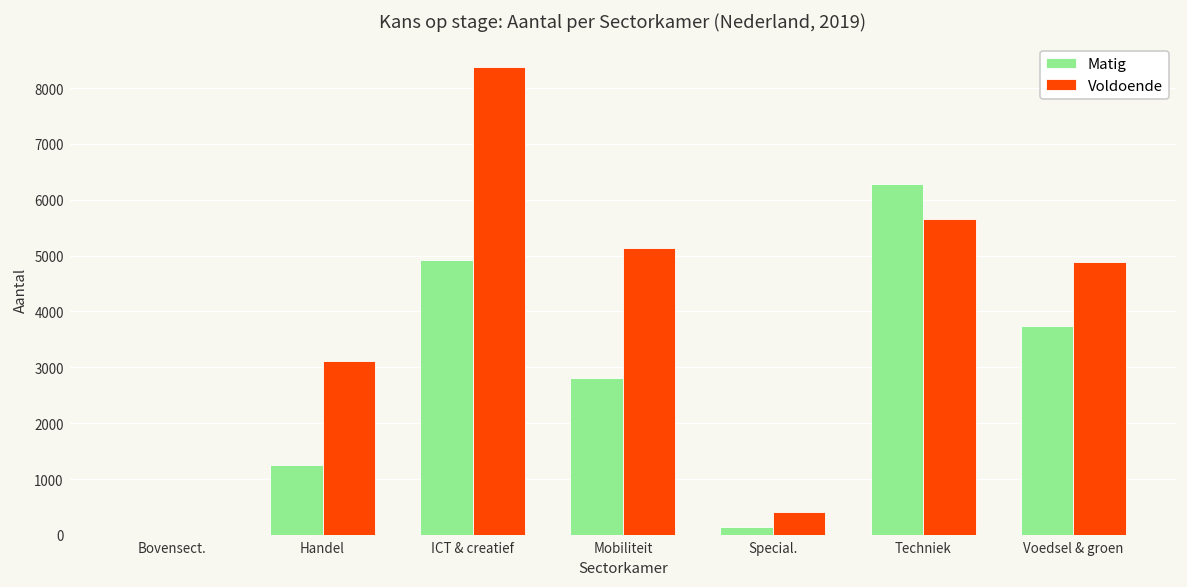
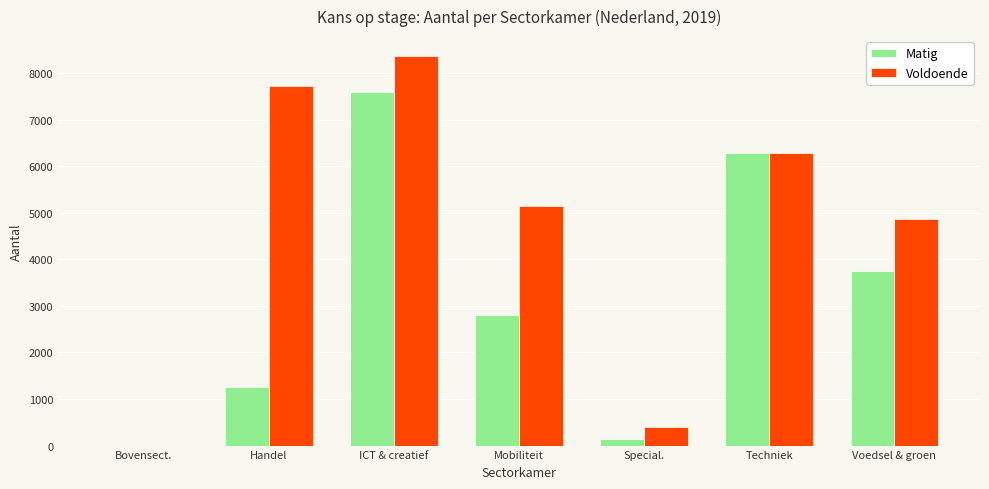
  {
    "Matig": {
      "Bovensect.": 0,
      "Handel": 1300,
-     "ICT & creatief": 4900,
+     "ICT & creatief": 7600,
      "Mobiliteit": 2800,
      "Special.": 100,
      "Techniek": 6300,
      "Voedsel & groen": 3700
    },
    "Voldoende": {
      "Bovensect.": 0,
-     "Handel": 3100,
+     "Handel": 7700,
      "ICT & creatief": 8400,
      "Mobiliteit": 5100,
      "Special.": 400,
-     "Techniek": 5700,
+     "Techniek": 6300,
      "Voedsel & groen": 4900
    }
  }
